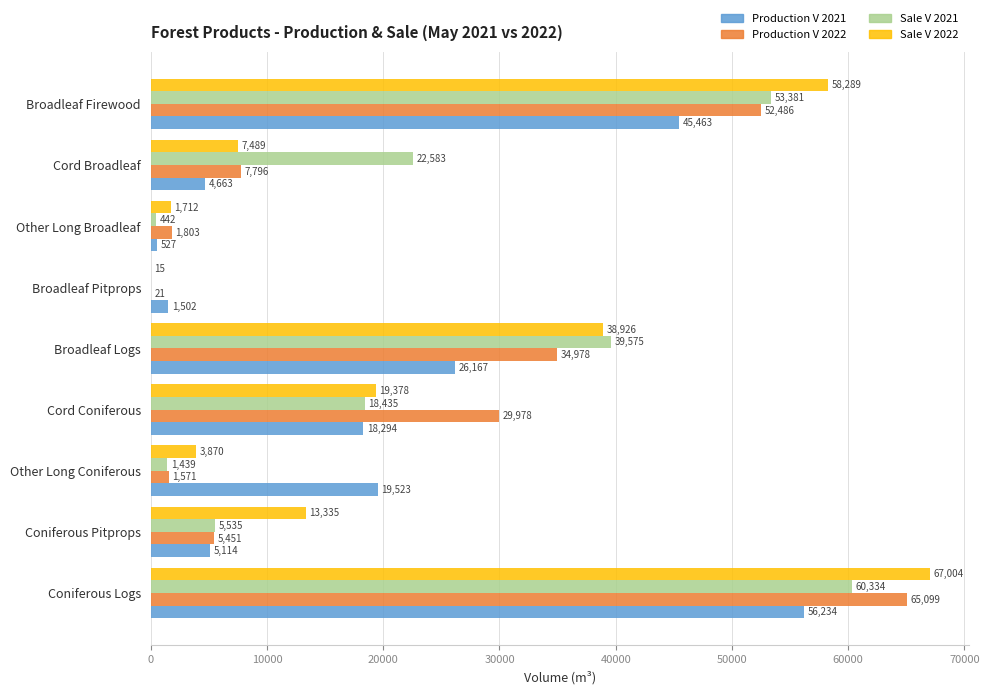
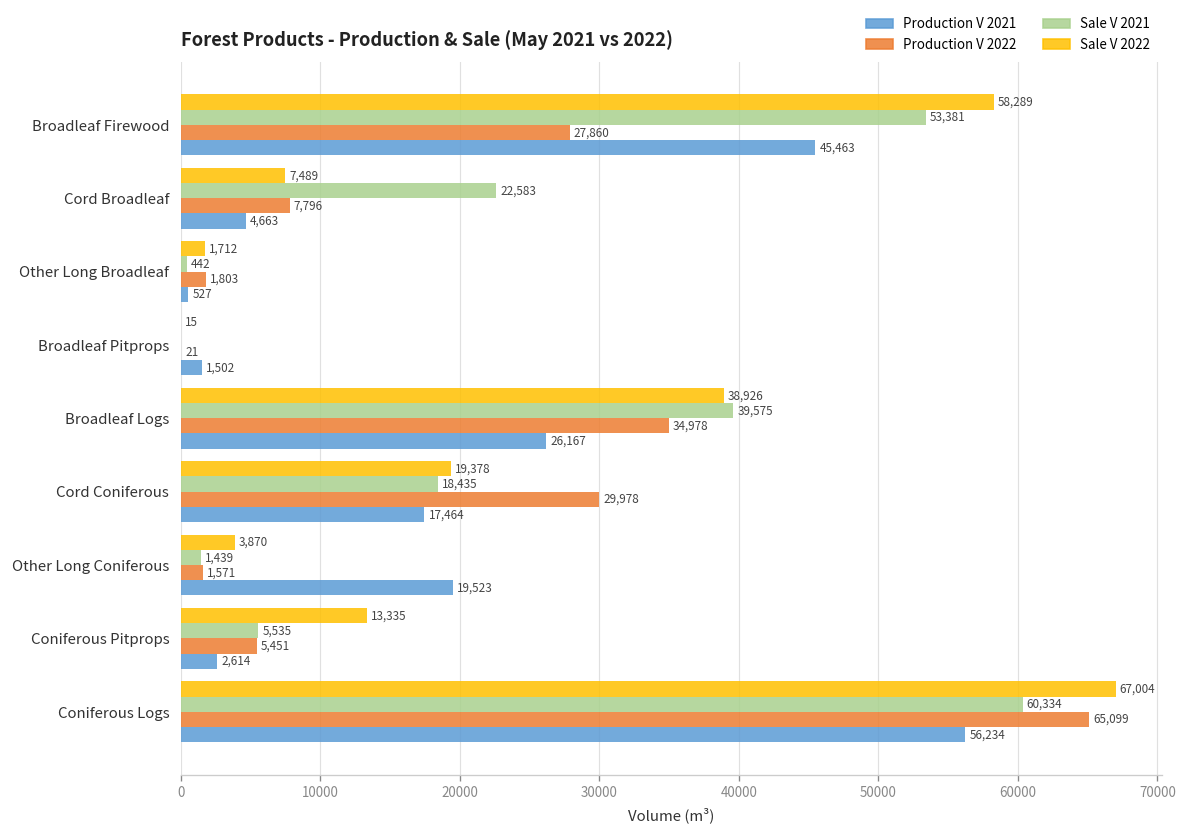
  {
    "Production V 2021": {
      "Broadleaf Firewood": "45,463",
      "Cord Broadleaf": "4,663",
      "Other Long Broadleaf": "527",
      "Broadleaf Pitprops": "1,502",
      "Broadleaf Logs": "26,167",
-     "Cord Coniferous": "18,294",
+     "Cord Coniferous": "17,464",
      "Other Long Coniferous": "19,523",
-     "Coniferous Pitprops": "5,114",
+     "Coniferous Pitprops": "2,614",
      "Coniferous Logs": "56,234"
    },
    "Production V 2022": {
-     "Broadleaf Firewood": "52,486",
+     "Broadleaf Firewood": "27,860",
      "Cord Broadleaf": "7,796",
      "Other Long Broadleaf": "1,803",
      "Broadleaf Pitprops": "21",
      "Broadleaf Logs": "34,978",
      "Cord Coniferous": "29,978",
      "Other Long Coniferous": "1,571",
      "Coniferous Pitprops": "5,451",
      "Coniferous Logs": "65,099"
    },
    "Sale V 2021": {
      "Broadleaf Firewood": "53,381",
      "Cord Broadleaf": "22,583",
      "Other Long Broadleaf": "442",
      "Broadleaf Logs": "39,575",
      "Cord Coniferous": "18,435",
      "Other Long Coniferous": "1,439",
      "Coniferous Pitprops": "5,535",
      "Coniferous Logs": "60,334"
    },
    "Sale V 2022": {
      "Broadleaf Firewood": "58,289",
      "Cord Broadleaf": "7,489",
      "Other Long Broadleaf": "1,712",
      "Broadleaf Pitprops": "15",
      "Broadleaf Logs": "38,926",
      "Cord Coniferous": "19,378",
      "Other Long Coniferous": "3,870",
      "Coniferous Pitprops": "13,335",
      "Coniferous Logs": "67,004"
    }
  }
